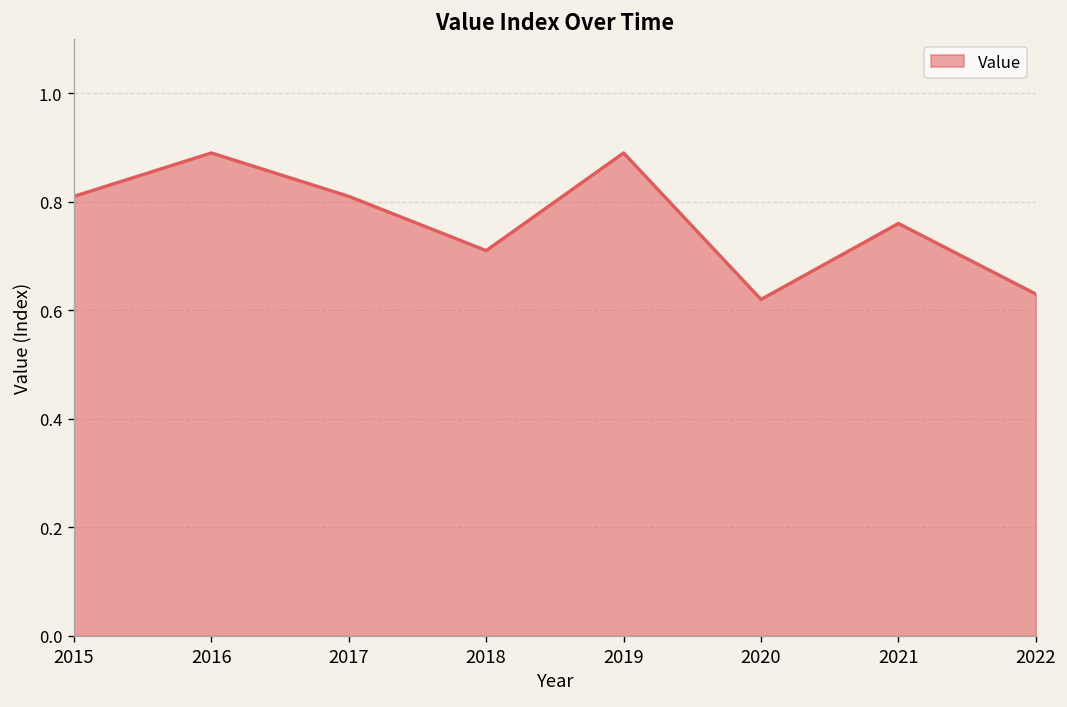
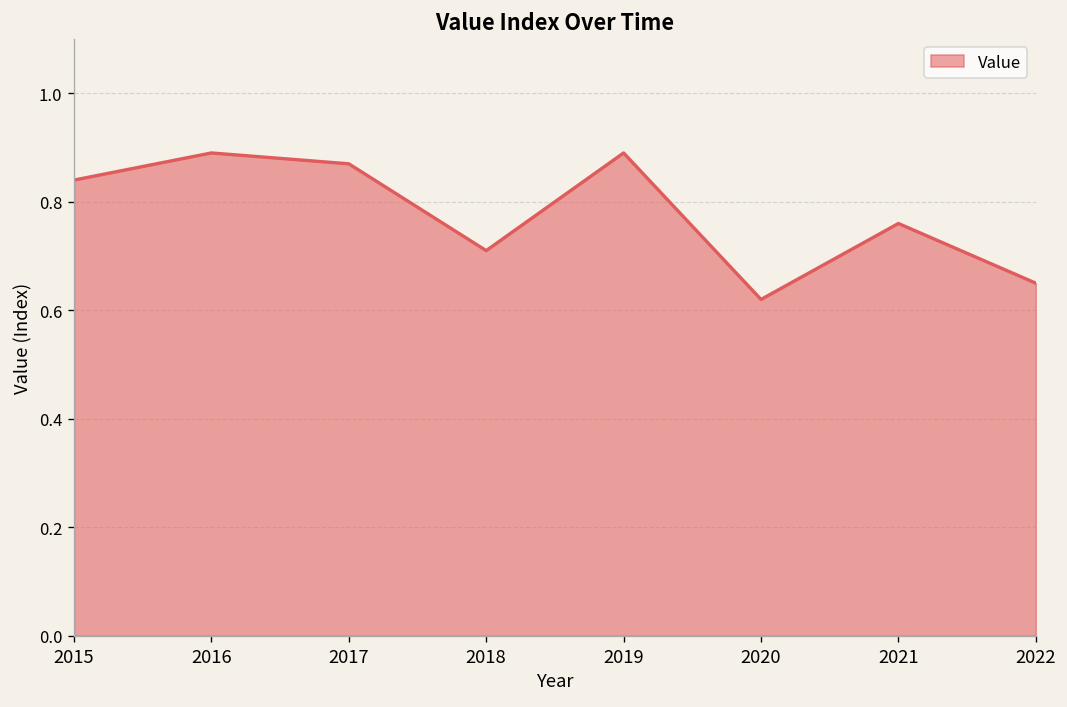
  {
-   "2015": 0.81,
+   "2015": 0.84,
    "2016": 0.89,
-   "2017": 0.81,
+   "2017": 0.87,
    "2018": 0.71,
    "2019": 0.89,
    "2020": 0.62,
    "2021": 0.76,
-   "2022": 0.63
+   "2022": 0.65
  }
